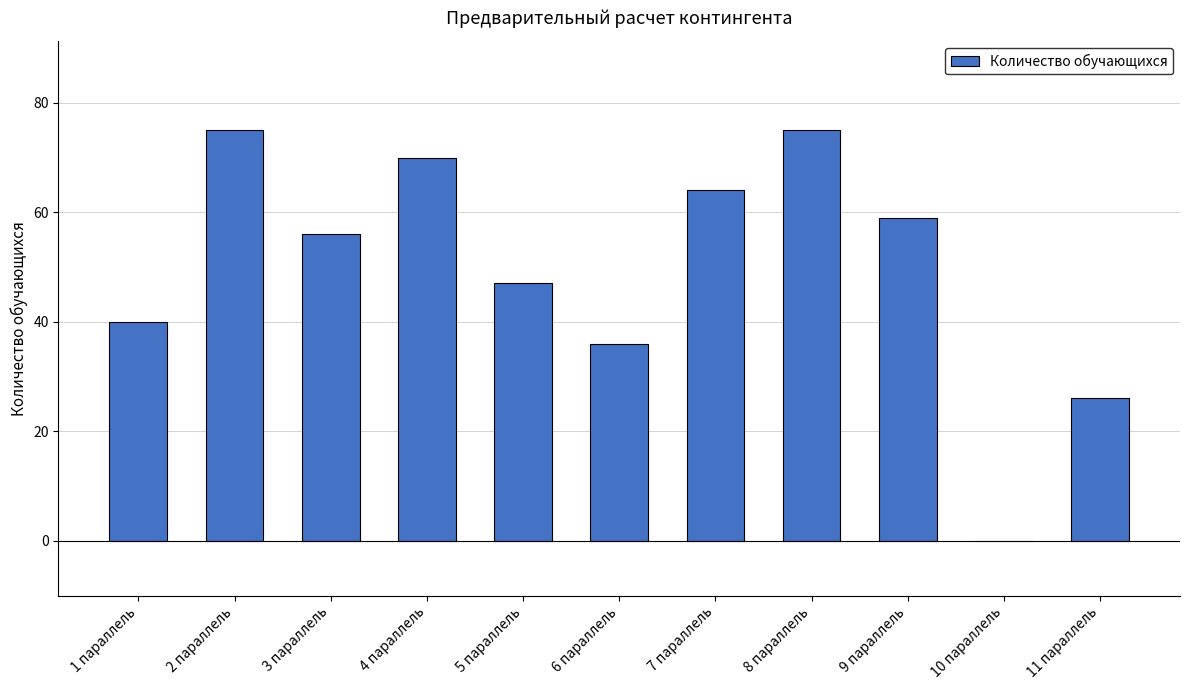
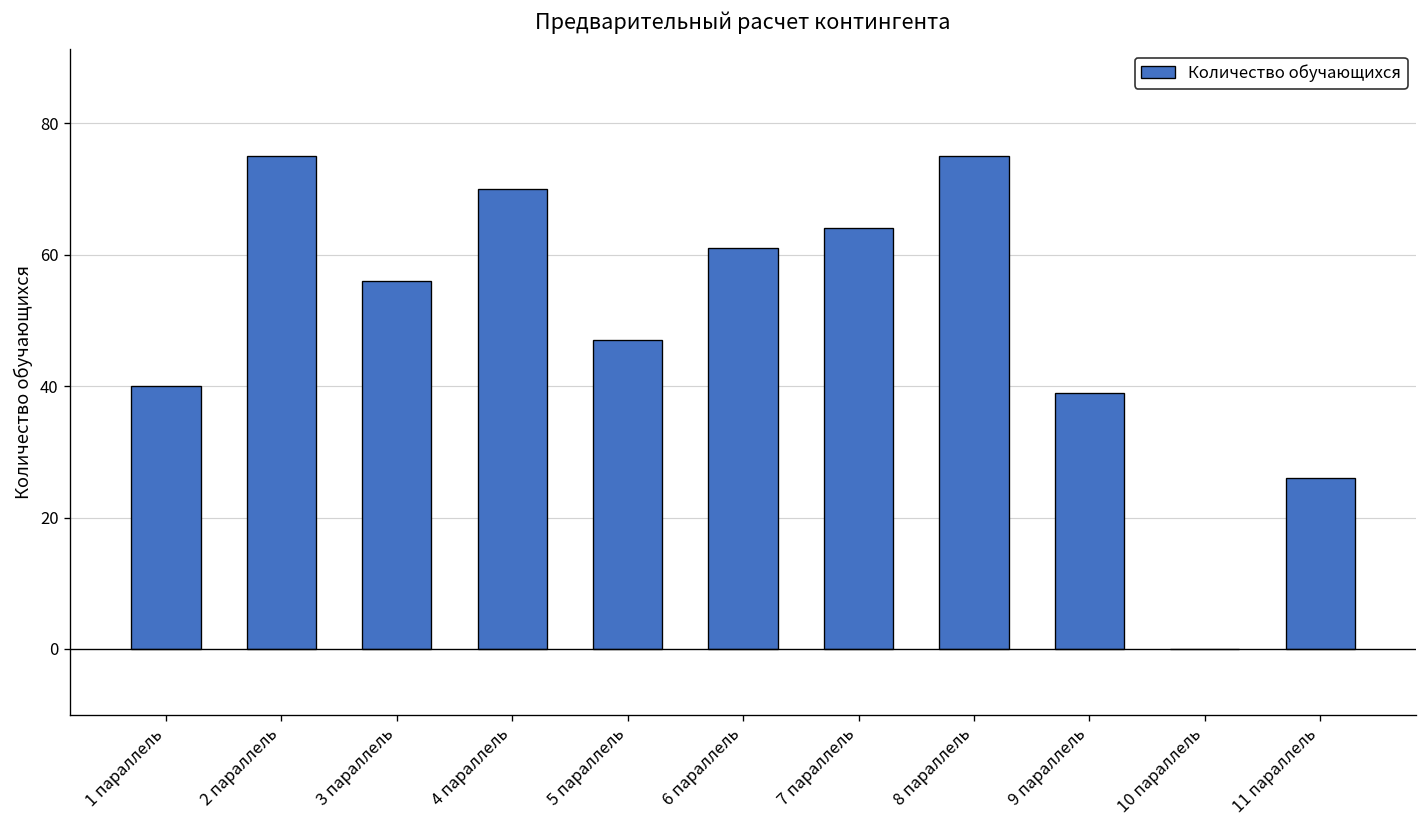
  {
    "1 параллель": 40,
    "2 параллель": 75,
    "3 параллель": 56,
    "4 параллель": 70,
    "5 параллель": 47,
-   "6 параллель": 36,
+   "6 параллель": 61,
    "7 параллель": 64,
    "8 параллель": 75,
-   "9 параллель": 59,
+   "9 параллель": 39,
    "10 параллель": 0,
    "11 параллель": 26
  }
